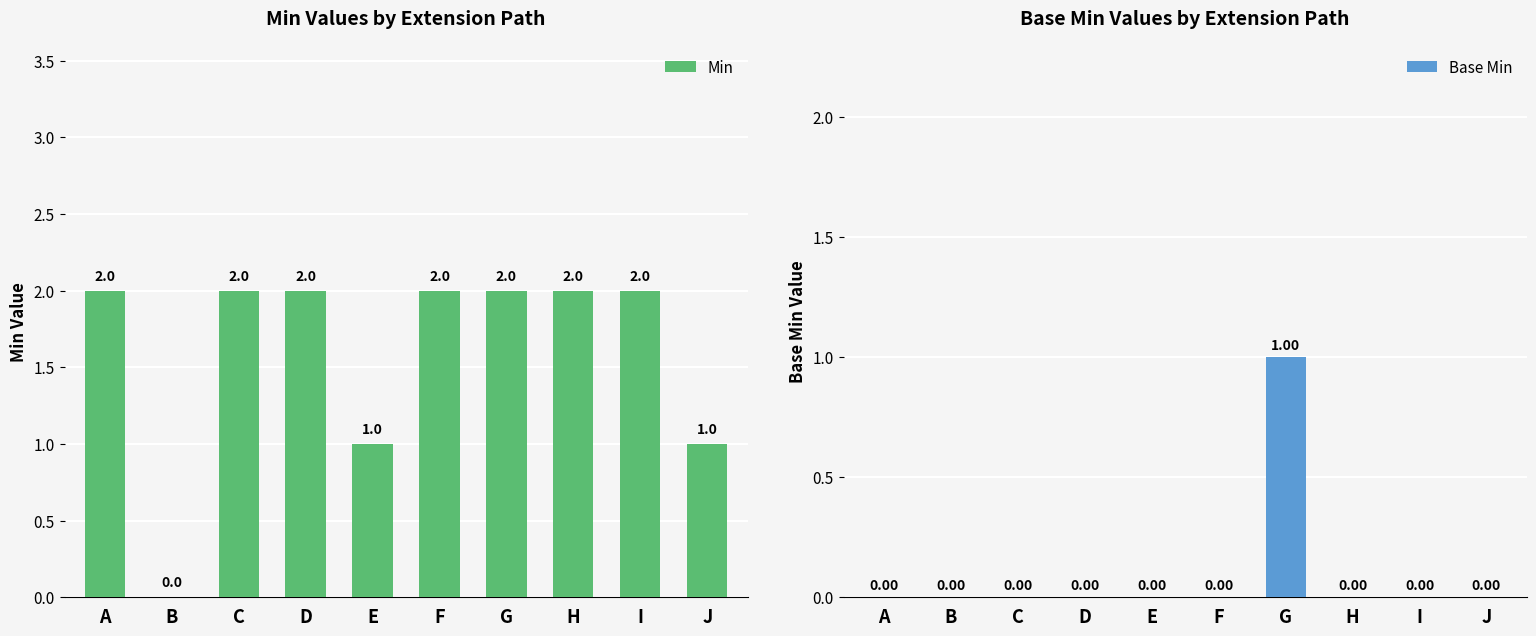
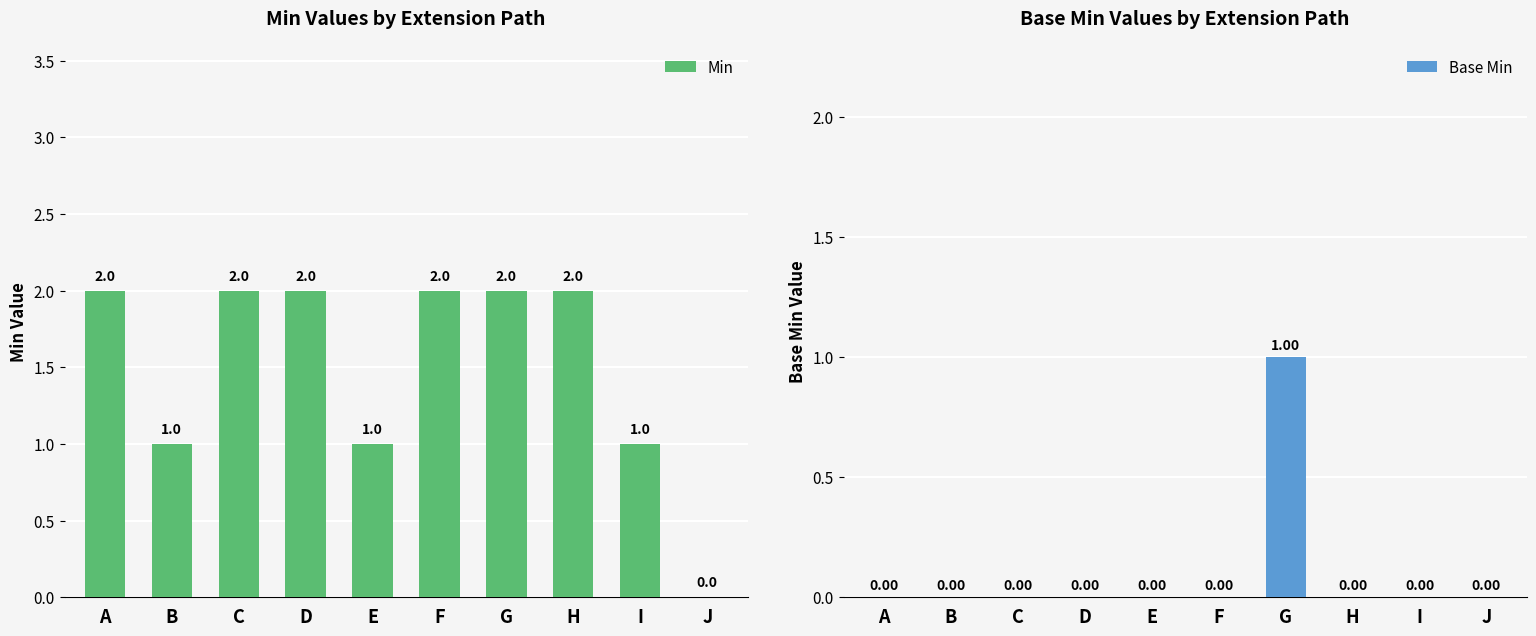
  {
    "Min Values by Extension Path": {
      "A": 2.0,
-     "B": 0.0,
+     "B": 1.0,
      "C": 2.0,
      "D": 2.0,
      "E": 1.0,
      "F": 2.0,
      "G": 2.0,
      "H": 2.0,
-     "I": 2.0,
-     "J": 1.0
+     "I": 1.0,
+     "J": 0.0
    },
    "Base Min Values by Extension Path": {
      "A": 0.00,
      "B": 0.00,
      "C": 0.00,
      "D": 0.00,
      "E": 0.00,
      "F": 0.00,
      "G": 1.00,
      "H": 0.00,
      "I": 0.00,
      "J": 0.00
    }
  }
